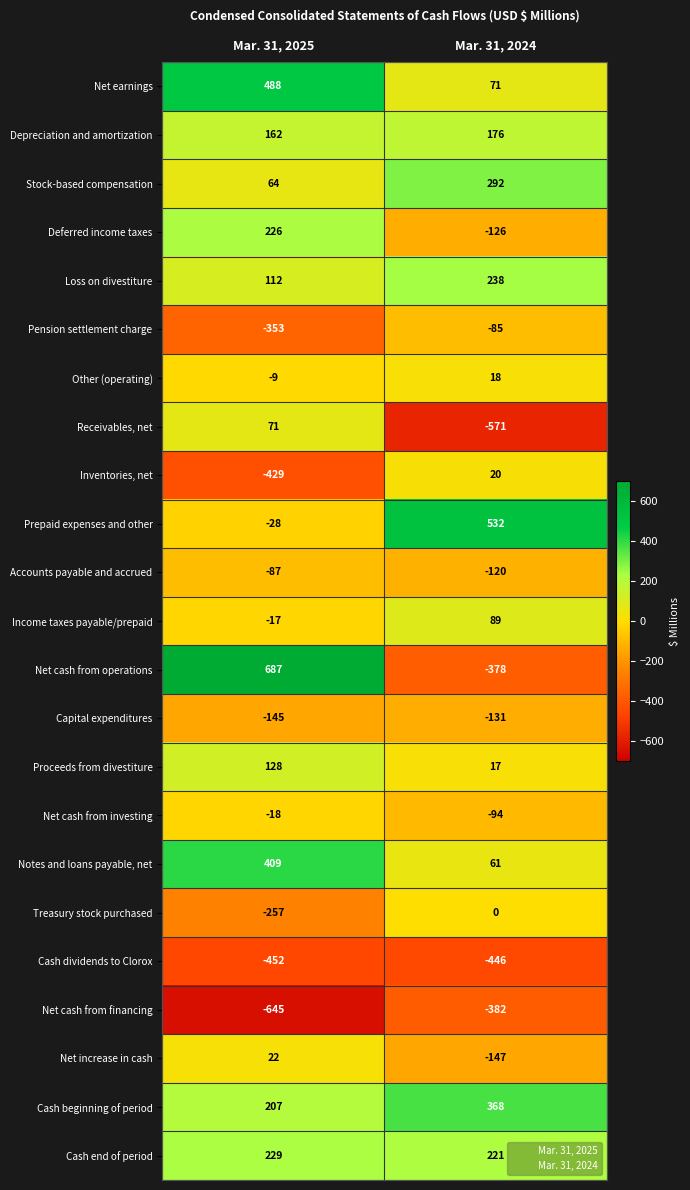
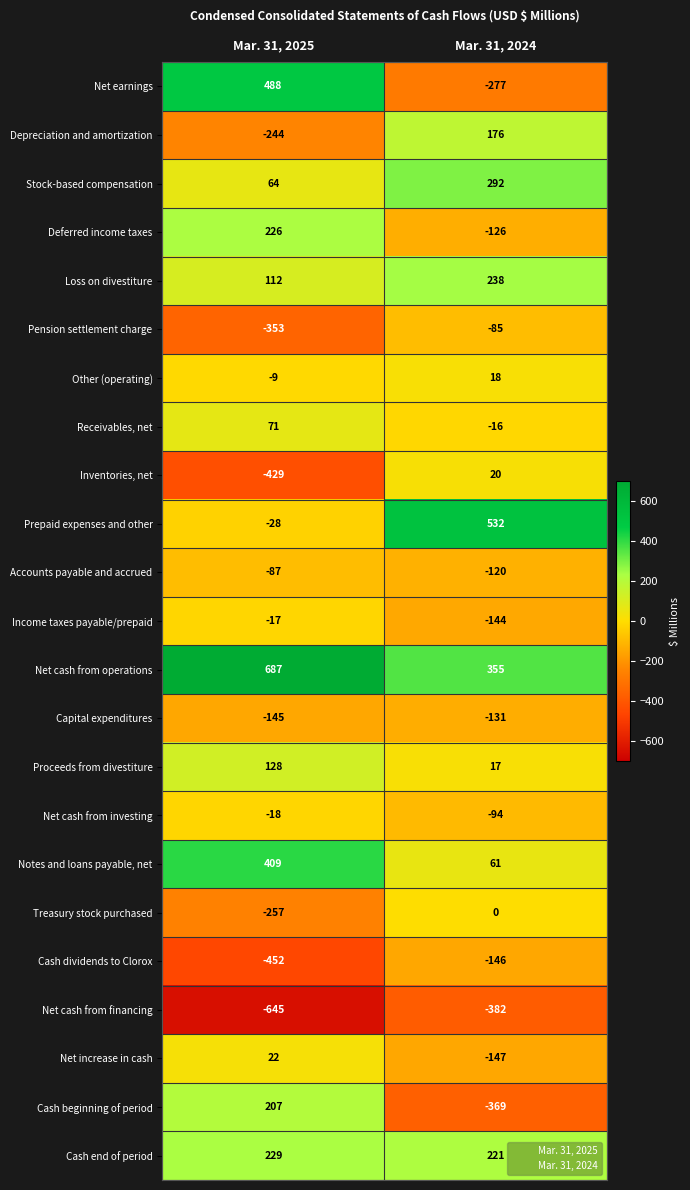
  {
    "Net earnings": {
      "Mar. 31, 2025": 488,
-     "Mar. 31, 2024": 71
+     "Mar. 31, 2024": -277
    },
    "Depreciation and amortization": {
-     "Mar. 31, 2025": 162,
+     "Mar. 31, 2025": -244,
      "Mar. 31, 2024": 176
    },
    "Stock-based compensation": {
      "Mar. 31, 2025": 64,
      "Mar. 31, 2024": 292
    },
    "Deferred income taxes": {
      "Mar. 31, 2025": 226,
      "Mar. 31, 2024": -126
    },
    "Loss on divestiture": {
      "Mar. 31, 2025": 112,
      "Mar. 31, 2024": 238
    },
    "Pension settlement charge": {
      "Mar. 31, 2025": -353,
      "Mar. 31, 2024": -85
    },
    "Other (operating)": {
      "Mar. 31, 2025": -9,
      "Mar. 31, 2024": 18
    },
    "Receivables, net": {
      "Mar. 31, 2025": 71,
-     "Mar. 31, 2024": -571
+     "Mar. 31, 2024": -16
    },
    "Inventories, net": {
      "Mar. 31, 2025": -429,
      "Mar. 31, 2024": 20
    },
    "Prepaid expenses and other": {
      "Mar. 31, 2025": -28,
      "Mar. 31, 2024": 532
    },
    "Accounts payable and accrued": {
      "Mar. 31, 2025": -87,
      "Mar. 31, 2024": -120
    },
    "Income taxes payable/prepaid": {
      "Mar. 31, 2025": -17,
-     "Mar. 31, 2024": 89
+     "Mar. 31, 2024": -144
    },
    "Net cash from operations": {
      "Mar. 31, 2025": 687,
-     "Mar. 31, 2024": -378
+     "Mar. 31, 2024": 355
    },
    "Capital expenditures": {
      "Mar. 31, 2025": -145,
      "Mar. 31, 2024": -131
    },
    "Proceeds from divestiture": {
      "Mar. 31, 2025": 128,
      "Mar. 31, 2024": 17
    },
    "Net cash from investing": {
      "Mar. 31, 2025": -18,
      "Mar. 31, 2024": -94
    },
    "Notes and loans payable, net": {
      "Mar. 31, 2025": 409,
      "Mar. 31, 2024": 61
    },
    "Treasury stock purchased": {
      "Mar. 31, 2025": -257,
      "Mar. 31, 2024": 0
    },
    "Cash dividends to Clorox": {
      "Mar. 31, 2025": -452,
-     "Mar. 31, 2024": -446
+     "Mar. 31, 2024": -146
    },
    "Net cash from financing": {
      "Mar. 31, 2025": -645,
      "Mar. 31, 2024": -382
    },
    "Net increase in cash": {
      "Mar. 31, 2025": 22,
      "Mar. 31, 2024": -147
    },
    "Cash beginning of period": {
      "Mar. 31, 2025": 207,
-     "Mar. 31, 2024": 368
+     "Mar. 31, 2024": -369
    },
    "Cash end of period": {
      "Mar. 31, 2025": 229,
      "Mar. 31, 2024": 221
    }
  }
